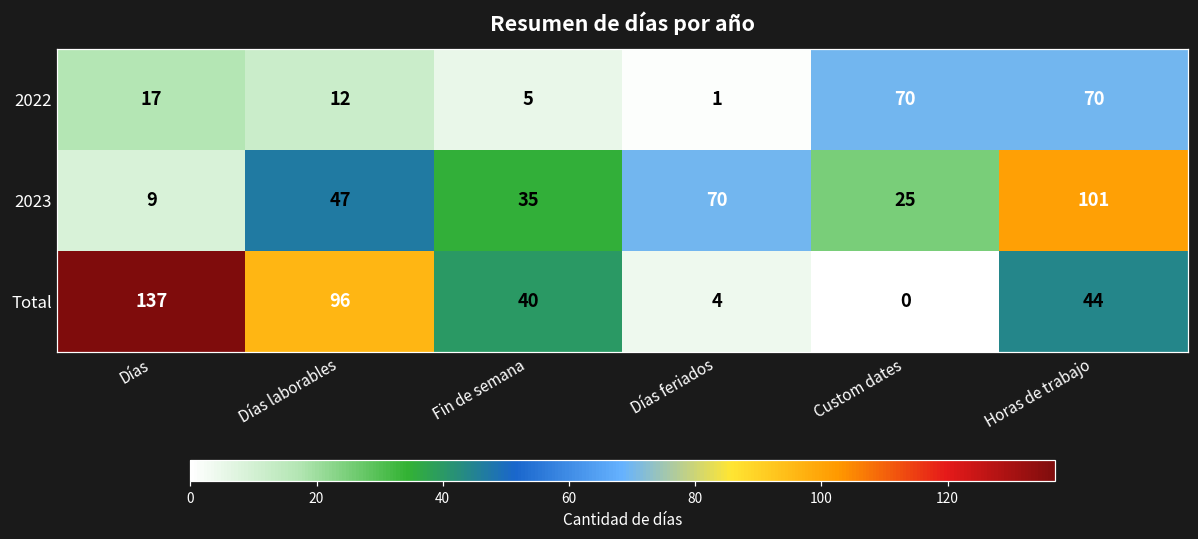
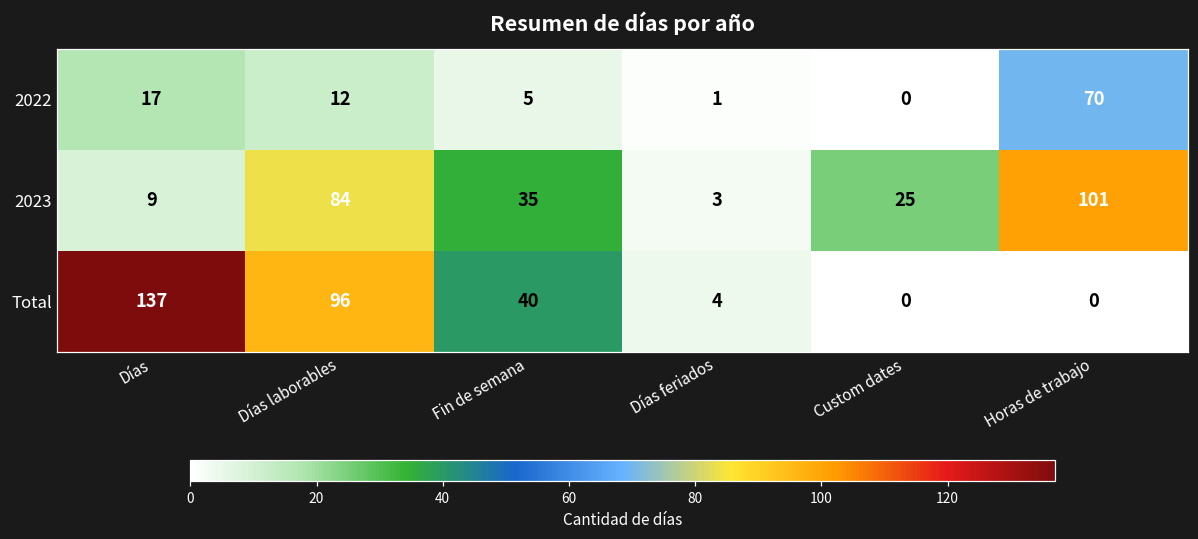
  {
    "2022": {
      "Días": 17,
      "Días laborables": 12,
      "Fin de semana": 5,
      "Días feriados": 1,
-     "Custom dates": 70,
+     "Custom dates": 0,
      "Horas de trabajo": 70
    },
    "2023": {
      "Días": 9,
-     "Días laborables": 47,
+     "Días laborables": 84,
      "Fin de semana": 35,
-     "Días feriados": 70,
+     "Días feriados": 3,
      "Custom dates": 25,
      "Horas de trabajo": 101
    },
    "Total": {
      "Días": 137,
      "Días laborables": 96,
      "Fin de semana": 40,
      "Días feriados": 4,
      "Custom dates": 0,
-     "Horas de trabajo": 44
+     "Horas de trabajo": 0
    }
  }
